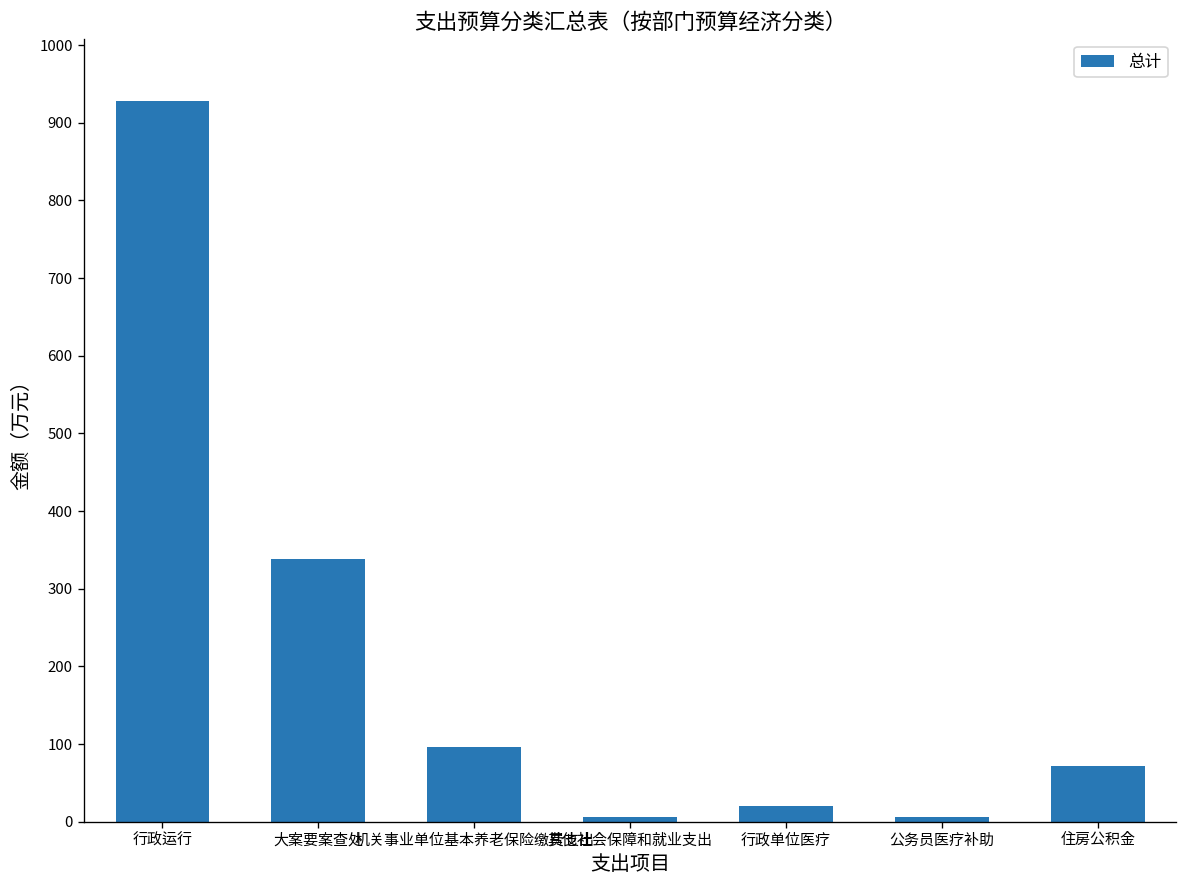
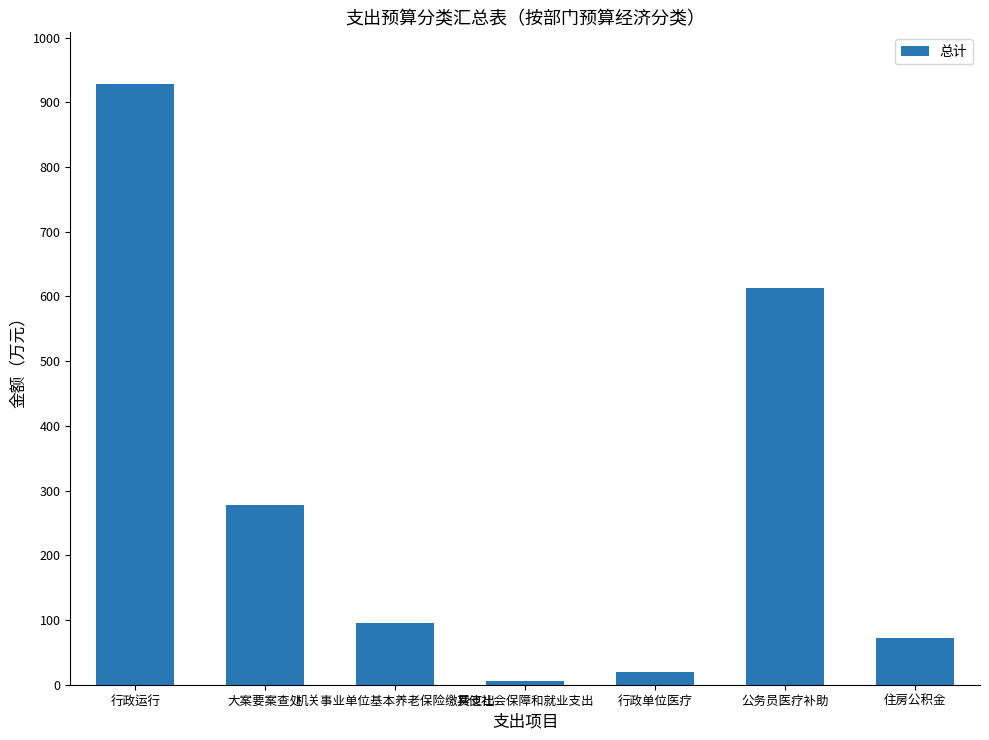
  {
    "行政运行": 930,
-   "大案要案查处": 340,
+   "大案要案查处": 280,
    "行政单位医疗": 20,
-   "公务员医疗补助": 10,
+   "公务员医疗补助": 610,
    "住房公积金": 70
  }
